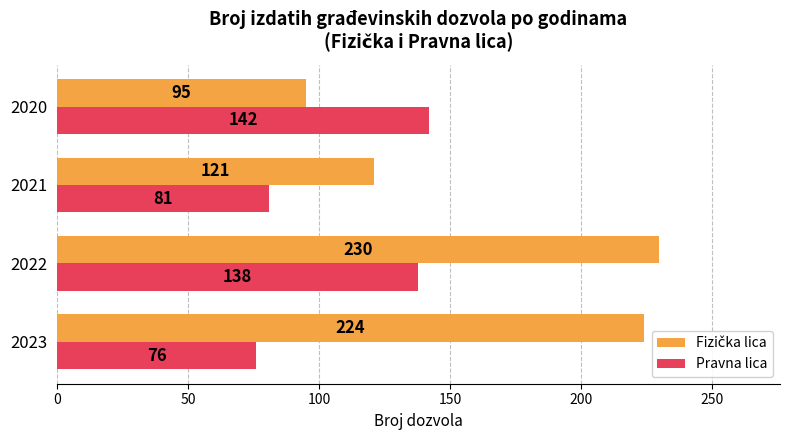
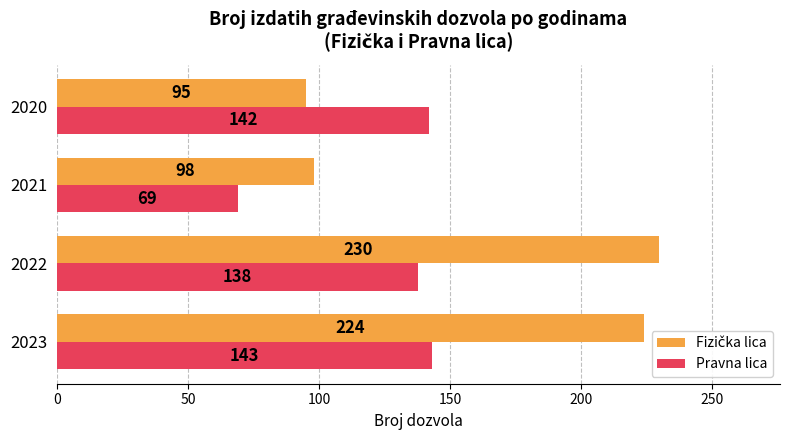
  {
    "Fizička lica": {
      "2020": 95,
-     "2021": 121,
+     "2021": 98,
      "2022": 230,
      "2023": 224
    },
    "Pravna lica": {
      "2020": 142,
-     "2021": 81,
+     "2021": 69,
      "2022": 138,
-     "2023": 76
+     "2023": 143
    }
  }
